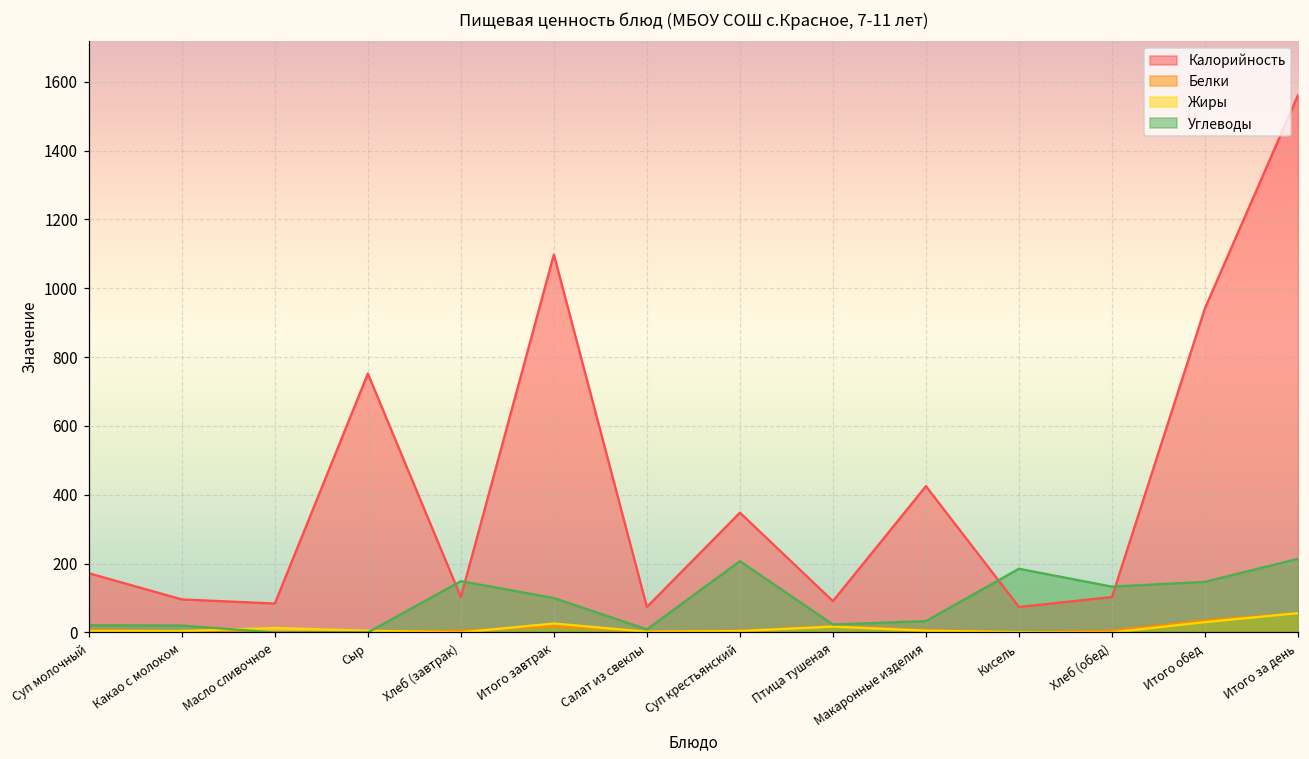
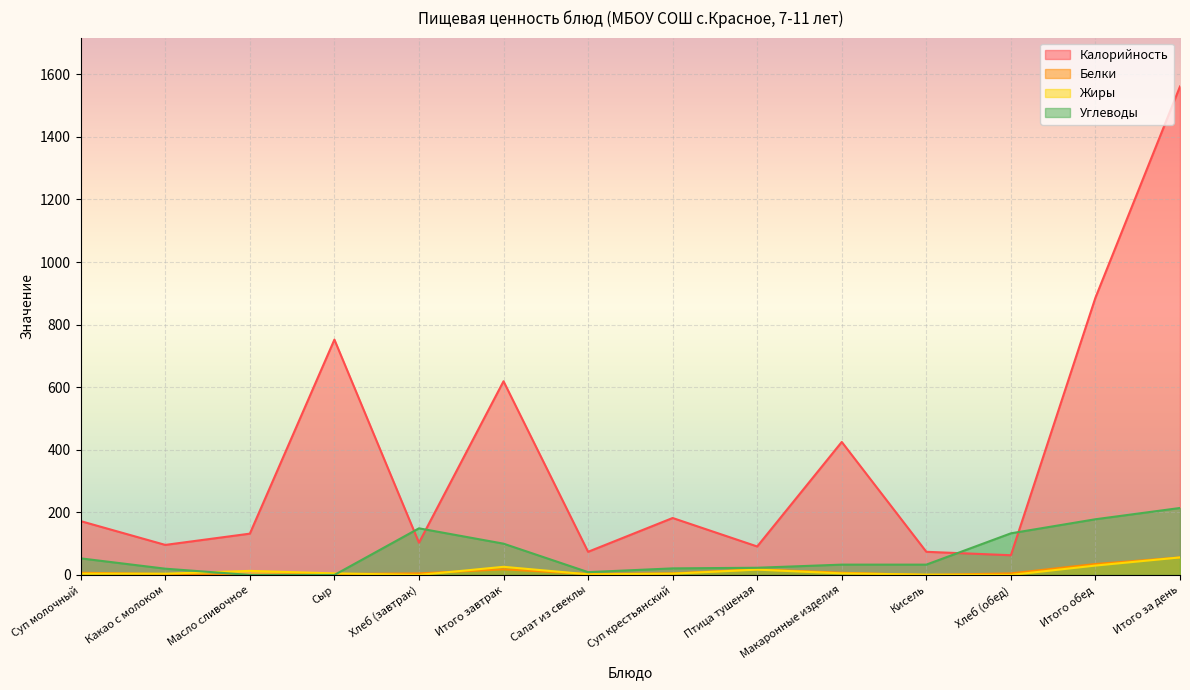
  {
    "Калорийность": {
      "Суп молочный": 170,
      "Какао с молоком": 100,
-     "Масло сливочное": 80,
+     "Масло сливочное": 130,
      "Сыр": 750,
      "Хлеб (завтрак)": 100,
-     "Итого завтрак": 1100,
+     "Итого завтрак": 620,
      "Салат из свеклы": 70,
-     "Суп крестьянский": 350,
+     "Суп крестьянский": 180,
      "Птица тушеная": 90,
      "Макаронные изделия": 430,
      "Кисель": 70,
-     "Хлеб (обед)": 100,
-     "Итого обед": 940,
+     "Хлеб (обед)": 60,
+     "Итого обед": 890,
      "Итого за день": 1560
    },
    "Углеводы": {
-     "Суп молочный": 20,
+     "Суп молочный": 50,
      "Какао с молоком": 20,
      "Хлеб (завтрак)": 150,
      "Итого завтрак": 100,
-     "Суп крестьянский": 210,
+     "Суп крестьянский": 20,
      "Макаронные изделия": 30,
-     "Кисель": 190,
+     "Кисель": 30,
      "Хлеб (обед)": 130,
-     "Итого обед": 150,
+     "Итого обед": 180,
      "Итого за день": 210
    }
  }
